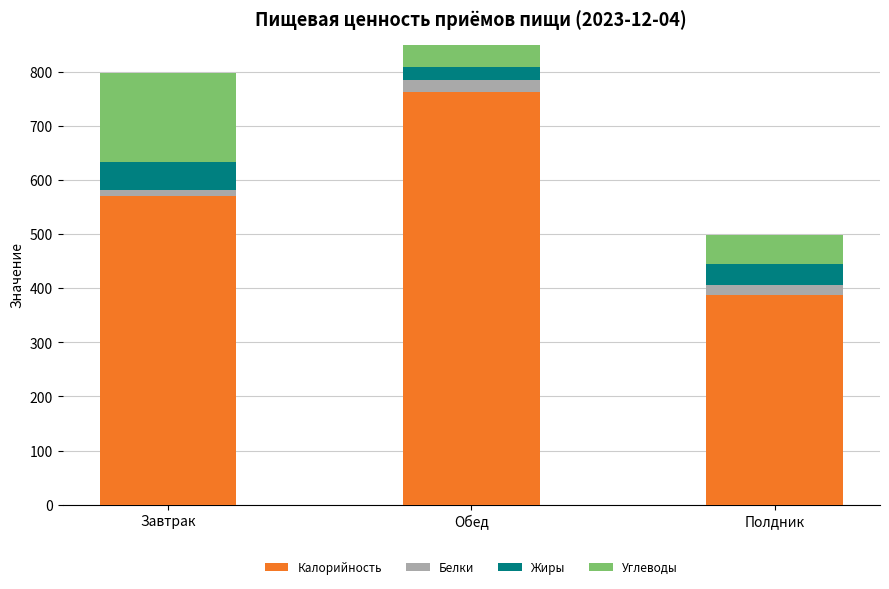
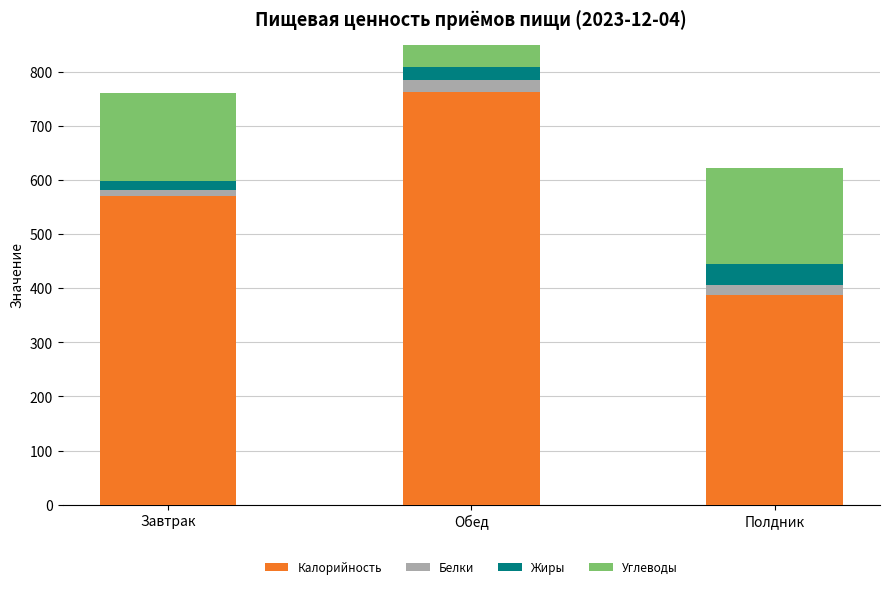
  {
    "Калорийность": {
      "Завтрак": 570,
      "Обед": 760,
      "Полдник": 390
    },
    "Белки": {
      "Завтрак": 10,
      "Обед": 20,
      "Полдник": 20
    },
    "Жиры": {
-     "Завтрак": 50,
+     "Завтрак": 20,
      "Обед": 30,
      "Полдник": 40
    },
    "Углеводы": {
      "Завтрак": 160,
-     "Полдник": 50
+     "Полдник": 180
    }
  }
